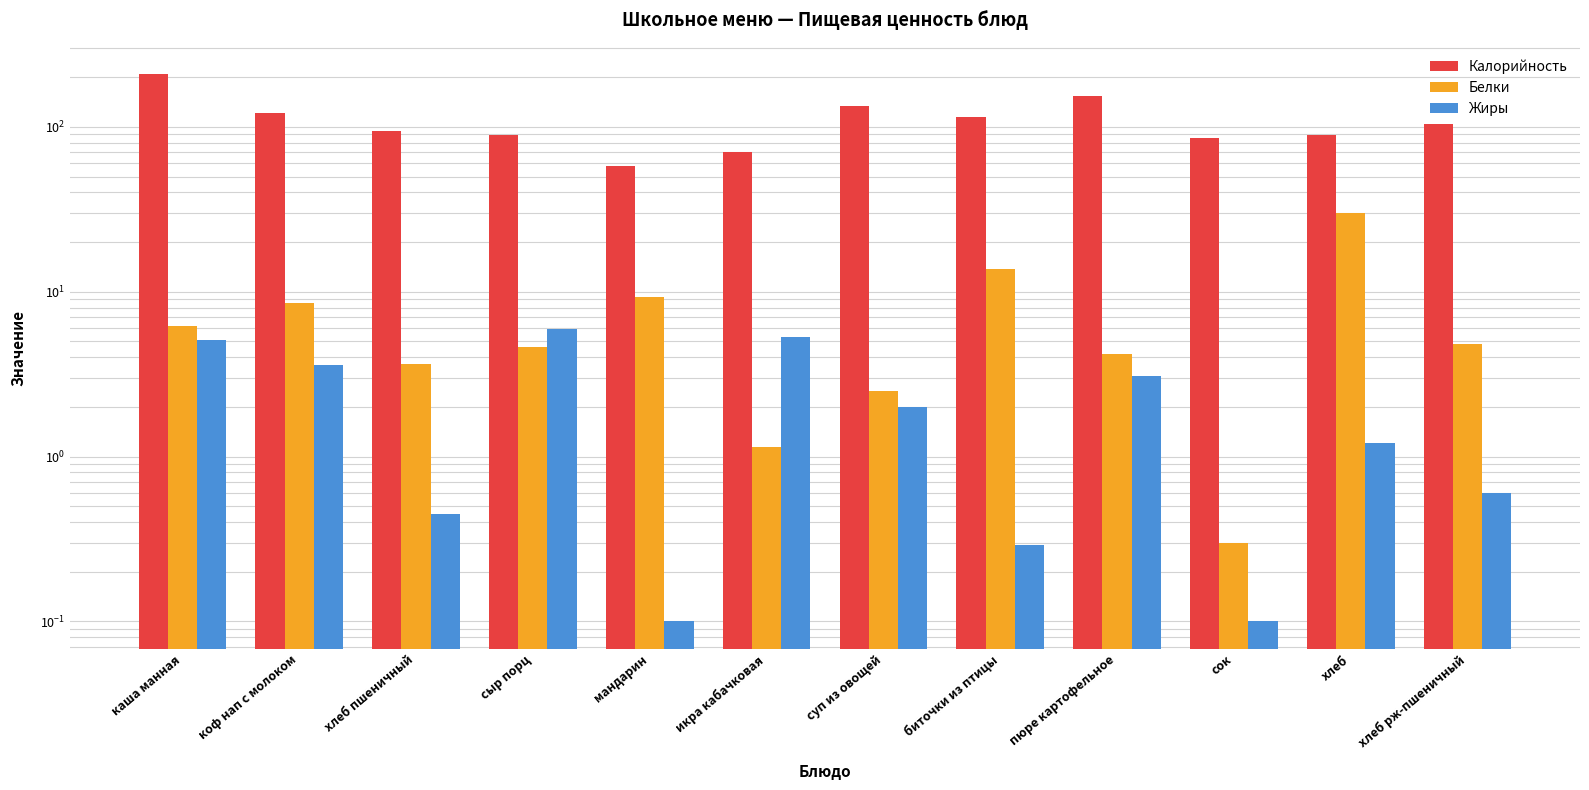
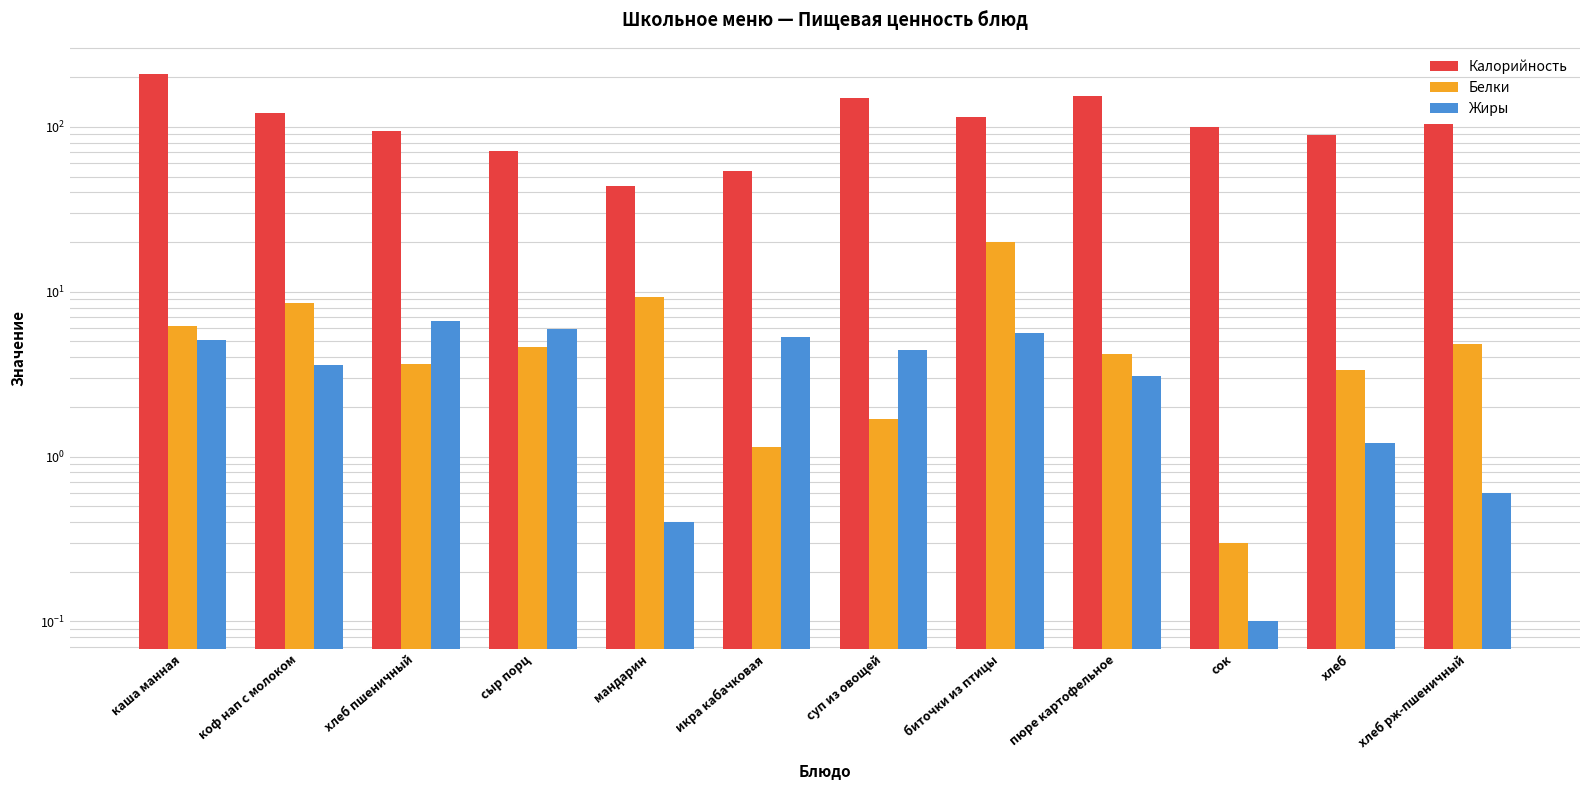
  {
    "Калорийность": {
      "каша манная": 210,
      "коф нап с молоком": 120,
      "хлеб пшеничный": 100,
-     "сыр порц": 90,
-     "мандарин": 58,
-     "икра кабачковая": 71,
-     "суп из овощей": 130,
+     "сыр порц": 70,
+     "мандарин": 44,
+     "икра кабачковая": 54,
+     "суп из овощей": 150,
      "биточки из птицы": 110,
      "пюре картофельное": 150,
-     "сок": 90,
+     "сок": 100,
      "хлеб": 90,
      "хлеб рж-пшеничный": 100
    },
    "Белки": {
      "каша манная": 6.2,
      "коф нап с молоком": 9,
      "хлеб пшеничный": 3.6,
      "сыр порц": 4.6,
      "мандарин": 9,
      "икра кабачковая": 1.1,
-     "суп из овощей": 2.5,
-     "биточки из птицы": 14,
+     "суп из овощей": 1.7,
+     "биточки из птицы": 20,
      "пюре картофельное": 4.2,
      "сок": 0.3,
-     "хлеб": 30,
+     "хлеб": 3.3,
      "хлеб рж-пшеничный": 4.8
    },
    "Жиры": {
      "каша манная": 5.1,
      "коф нап с молоком": 3.6,
-     "хлеб пшеничный": 0.45,
+     "хлеб пшеничный": 6.6,
      "сыр порц": 5.9,
-     "мандарин": 0.1,
+     "мандарин": 0.4,
      "икра кабачковая": 5.3,
-     "суп из овощей": 2.0,
-     "биточки из птицы": 0.29,
+     "суп из овощей": 4.4,
+     "биточки из птицы": 5.6,
      "пюре картофельное": 3.1,
      "сок": 0.10,
      "хлеб": 1.2,
      "хлеб рж-пшеничный": 0.60
    }
  }
